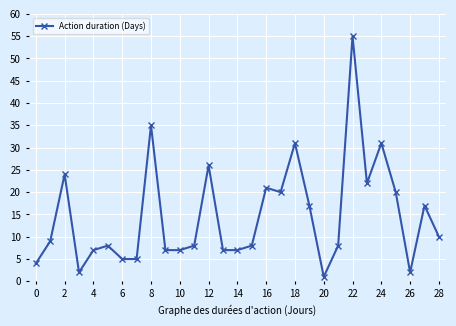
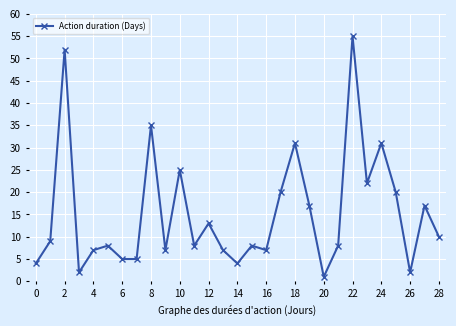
  {
    "0": 4,
-   "2": 24,
+   "2": 52,
    "4": 7,
    "6": 5,
    "8": 35,
-   "10": 7,
-   "12": 26,
-   "14": 7,
-   "16": 21,
+   "10": 25,
+   "12": 13,
+   "14": 4,
+   "16": 7,
    "18": 31,
    "20": 1,
    "22": 55,
    "24": 31,
    "26": 2,
    "28": 10
  }
